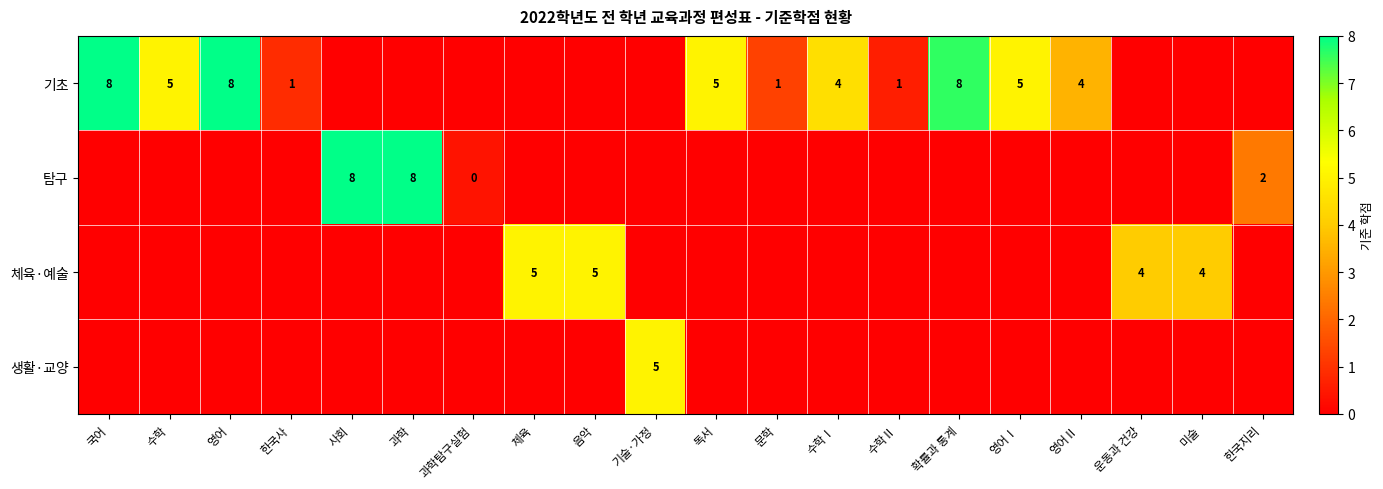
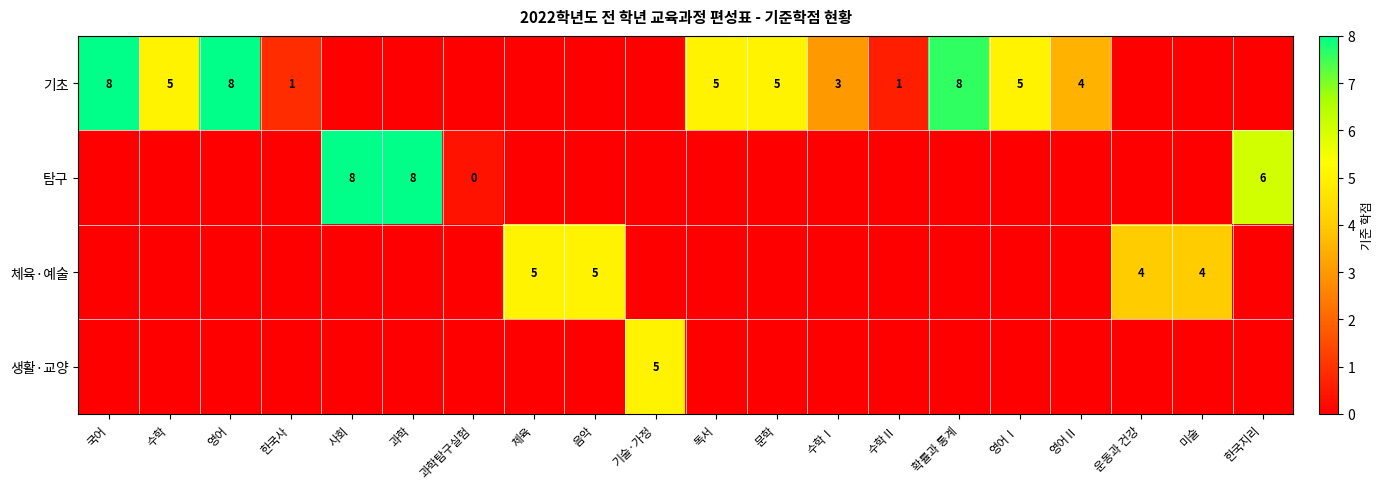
  {
    "기초": {
      "국어": 8,
      "수학": 5,
      "영어": 8,
      "한국사": 1,
      "독서": 5,
-     "문학": 1,
-     "수학Ⅰ": 4,
+     "문학": 5,
+     "수학Ⅰ": 3,
      "수학Ⅱ": 1,
      "확률과 통계": 8,
      "영어Ⅰ": 5,
      "영어Ⅱ": 4
    },
    "탐구": {
      "사회": 8,
      "과학": 8,
      "과학탐구실험": 0,
-     "한국지리": 2
+     "한국지리": 6
    },
    "체육·예술": {
      "체육": 5,
      "음악": 5,
      "운동과 건강": 4,
      "미술": 4
    },
    "생활·교양": {
      "기술·가정": 5
    }
  }
